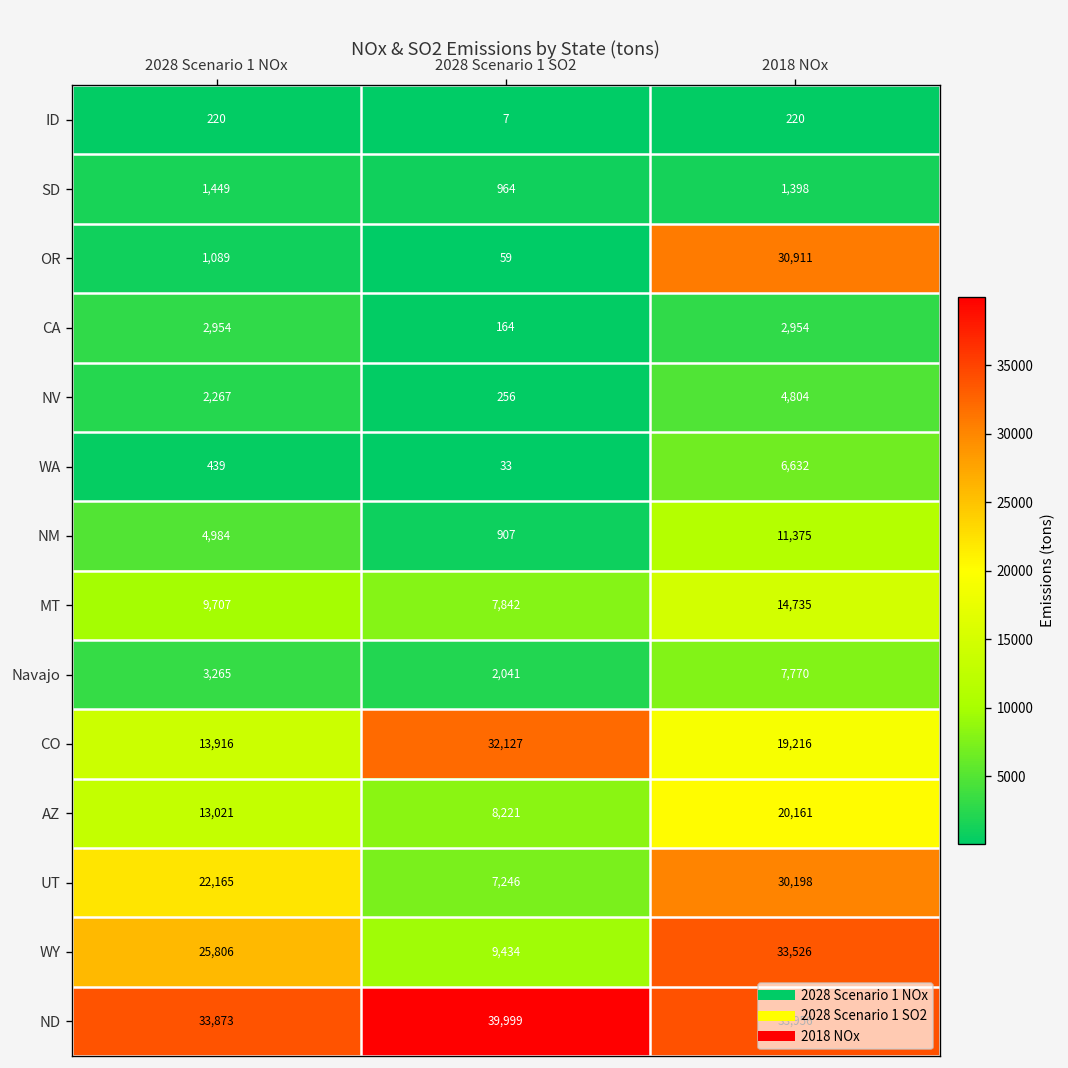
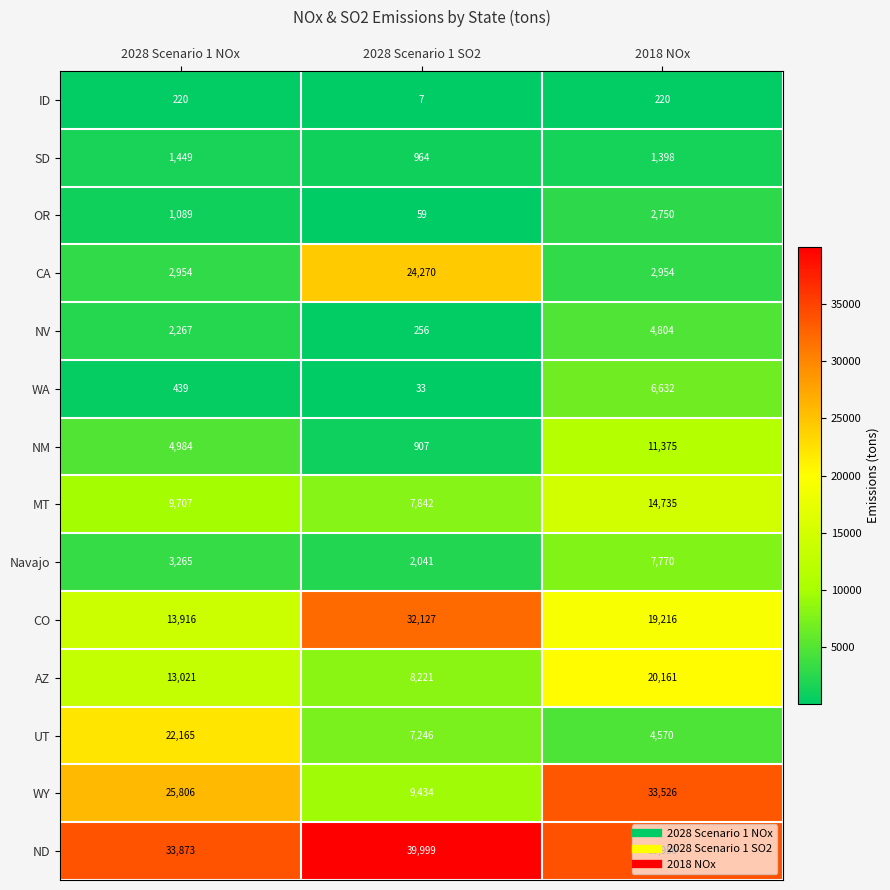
  {
    "ID": {
      "2028 Scenario 1 NOx": "220",
      "2028 Scenario 1 SO2": "7",
      "2018 NOx": "220"
    },
    "SD": {
      "2028 Scenario 1 NOx": "1,449",
      "2028 Scenario 1 SO2": "964",
      "2018 NOx": "1,398"
    },
    "OR": {
      "2028 Scenario 1 NOx": "1,089",
      "2028 Scenario 1 SO2": "59",
-     "2018 NOx": "30,911"
+     "2018 NOx": "2,750"
    },
    "CA": {
      "2028 Scenario 1 NOx": "2,954",
-     "2028 Scenario 1 SO2": "164",
+     "2028 Scenario 1 SO2": "24,270",
      "2018 NOx": "2,954"
    },
    "NV": {
      "2028 Scenario 1 NOx": "2,267",
      "2028 Scenario 1 SO2": "256",
      "2018 NOx": "4,804"
    },
    "WA": {
      "2028 Scenario 1 NOx": "439",
      "2028 Scenario 1 SO2": "33",
      "2018 NOx": "6,632"
    },
    "NM": {
      "2028 Scenario 1 NOx": "4,984",
      "2028 Scenario 1 SO2": "907",
      "2018 NOx": "11,375"
    },
    "MT": {
      "2028 Scenario 1 NOx": "9,707",
      "2028 Scenario 1 SO2": "7,842",
      "2018 NOx": "14,735"
    },
    "Navajo": {
      "2028 Scenario 1 NOx": "3,265",
      "2028 Scenario 1 SO2": "2,041",
      "2018 NOx": "7,770"
    },
    "CO": {
      "2028 Scenario 1 NOx": "13,916",
      "2028 Scenario 1 SO2": "32,127",
      "2018 NOx": "19,216"
    },
    "AZ": {
      "2028 Scenario 1 NOx": "13,021",
      "2028 Scenario 1 SO2": "8,221",
      "2018 NOx": "20,161"
    },
    "UT": {
      "2028 Scenario 1 NOx": "22,165",
      "2028 Scenario 1 SO2": "7,246",
-     "2018 NOx": "30,198"
+     "2018 NOx": "4,570"
    },
    "WY": {
      "2028 Scenario 1 NOx": "25,806",
      "2028 Scenario 1 SO2": "9,434",
      "2018 NOx": "33,526"
    },
    "ND": {
      "2028 Scenario 1 NOx": "33,873",
      "2028 Scenario 1 SO2": "39,999"
    }
  }
